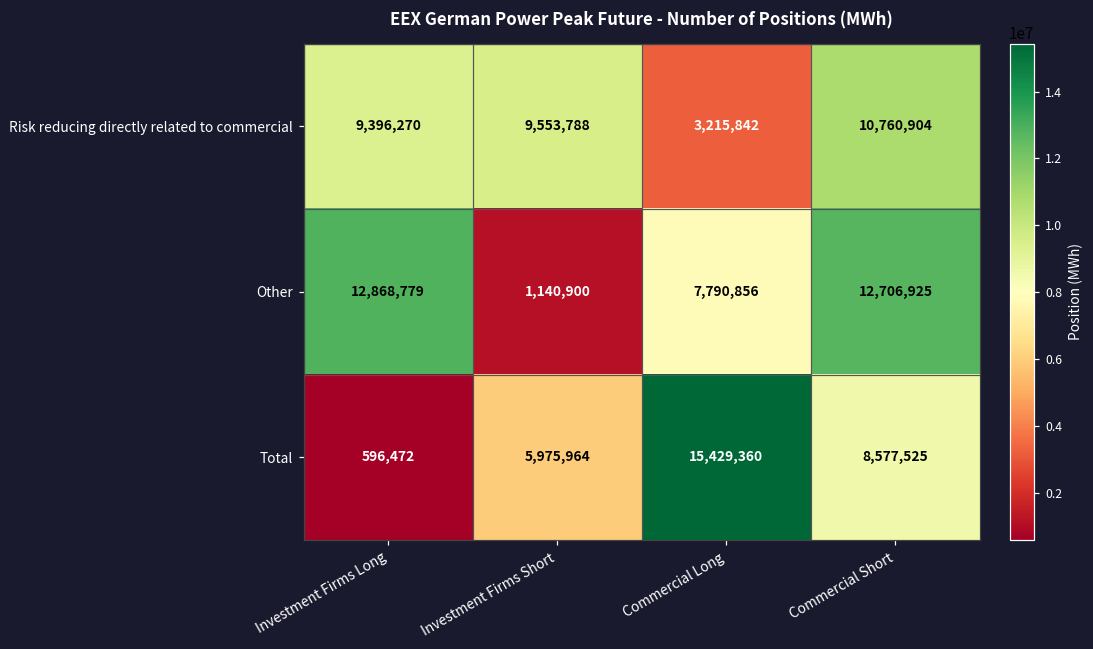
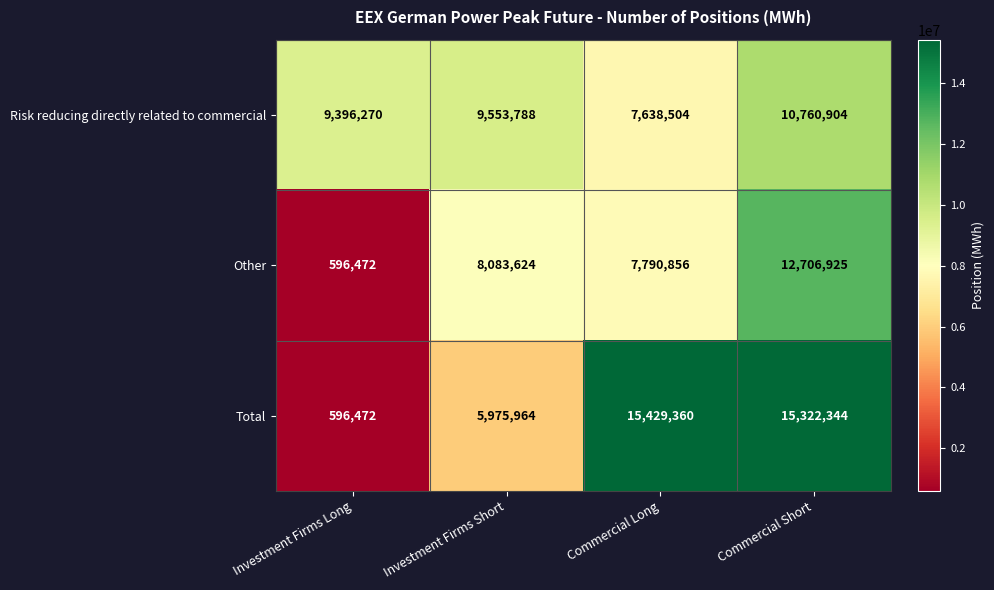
  {
    "Risk reducing directly related to commercial": {
      "Investment Firms Long": "9,396,270",
      "Investment Firms Short": "9,553,788",
-     "Commercial Long": "3,215,842",
+     "Commercial Long": "7,638,504",
      "Commercial Short": "10,760,904"
    },
    "Other": {
-     "Investment Firms Long": "12,868,779",
-     "Investment Firms Short": "1,140,900",
+     "Investment Firms Long": "596,472",
+     "Investment Firms Short": "8,083,624",
      "Commercial Long": "7,790,856",
      "Commercial Short": "12,706,925"
    },
    "Total": {
      "Investment Firms Long": "596,472",
      "Investment Firms Short": "5,975,964",
      "Commercial Long": "15,429,360",
-     "Commercial Short": "8,577,525"
+     "Commercial Short": "15,322,344"
    }
  }
